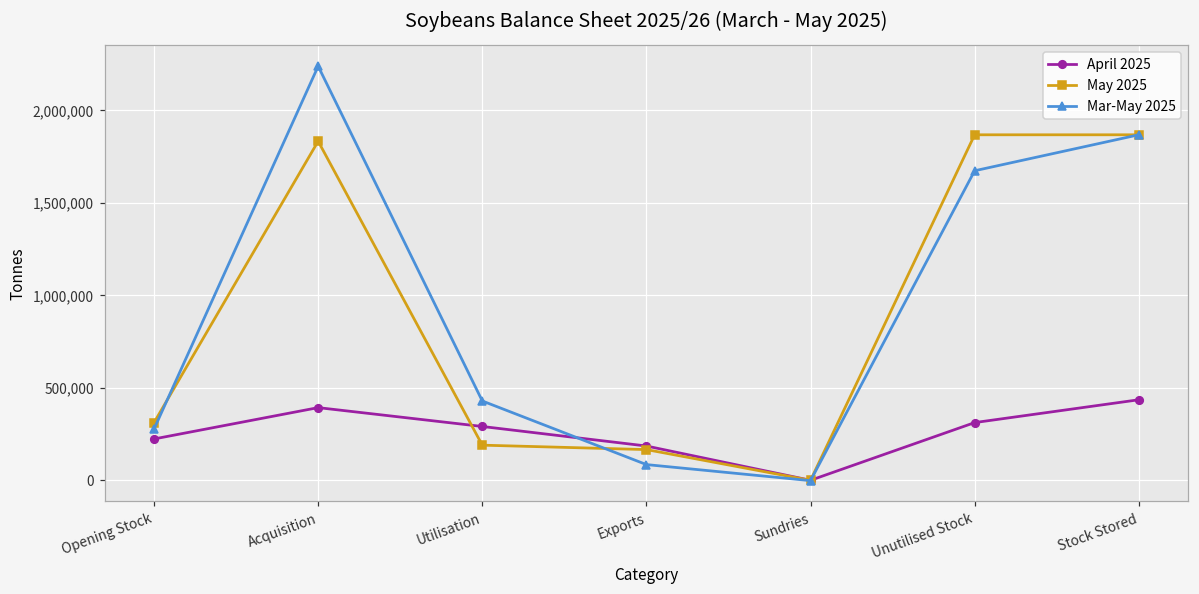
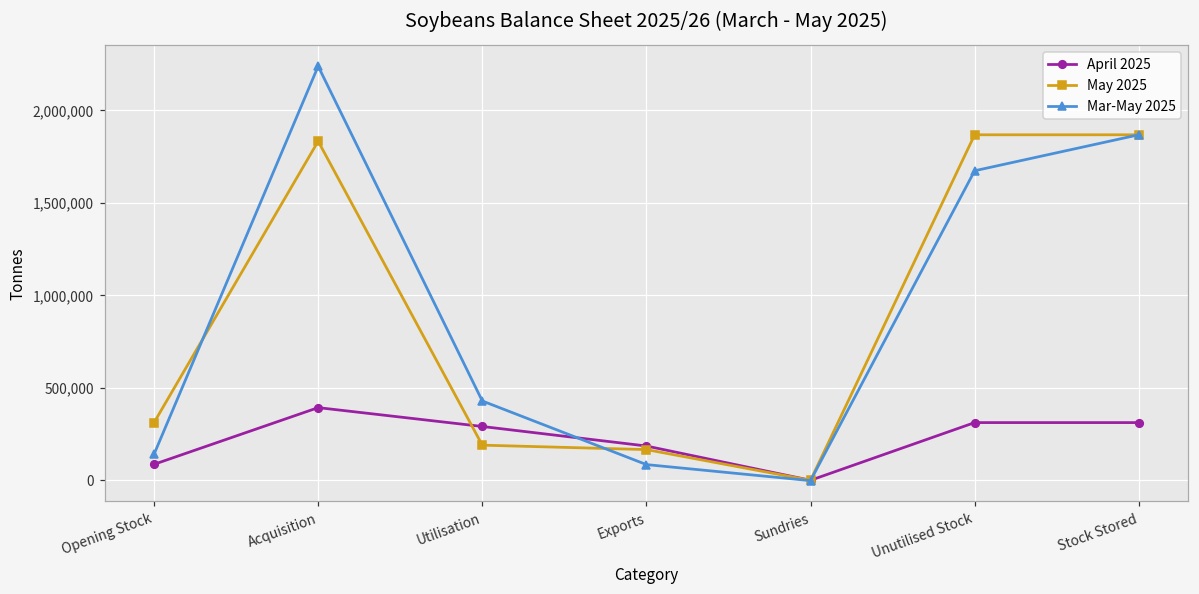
  {
    "April 2025": {
-     "Opening Stock": "220,000",
+     "Opening Stock": "90,000",
      "Acquisition": "390,000",
      "Utilisation": "290,000",
      "Exports": "190,000",
      "Unutilised Stock": "310,000",
-     "Stock Stored": "440,000"
+     "Stock Stored": "310,000"
    },
    "May 2025": {
      "Opening Stock": "310,000",
      "Acquisition": "1,830,000",
      "Utilisation": "190,000",
      "Exports": "170,000",
      "Unutilised Stock": "1,870,000"
    },
    "Mar-May 2025": {
-     "Opening Stock": "280,000",
+     "Opening Stock": "140,000",
      "Acquisition": "2,240,000",
      "Utilisation": "430,000",
      "Exports": "80,000",
      "Unutilised Stock": "1,670,000"
    }
  }
